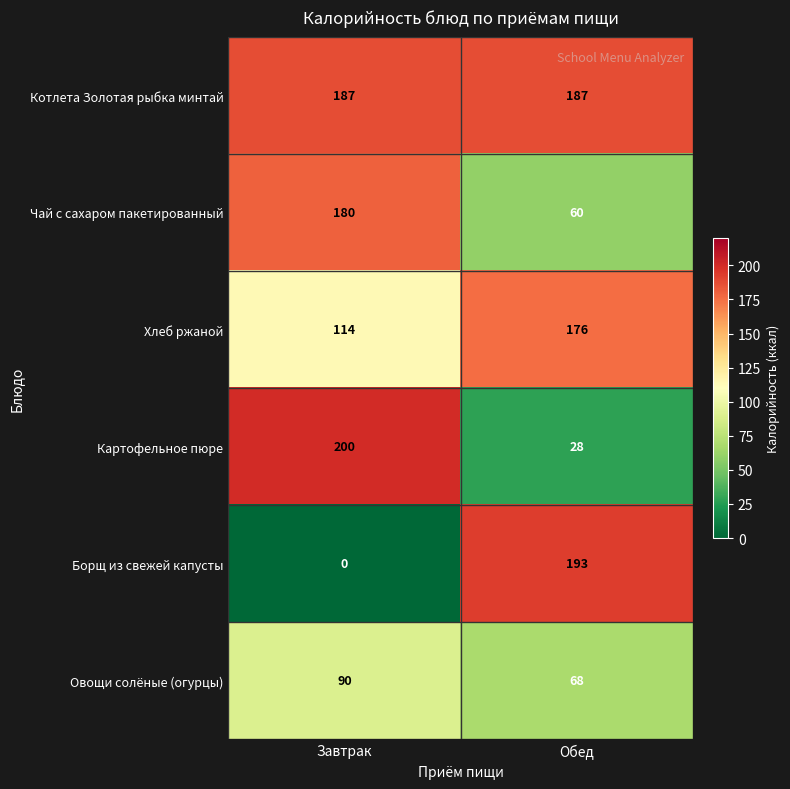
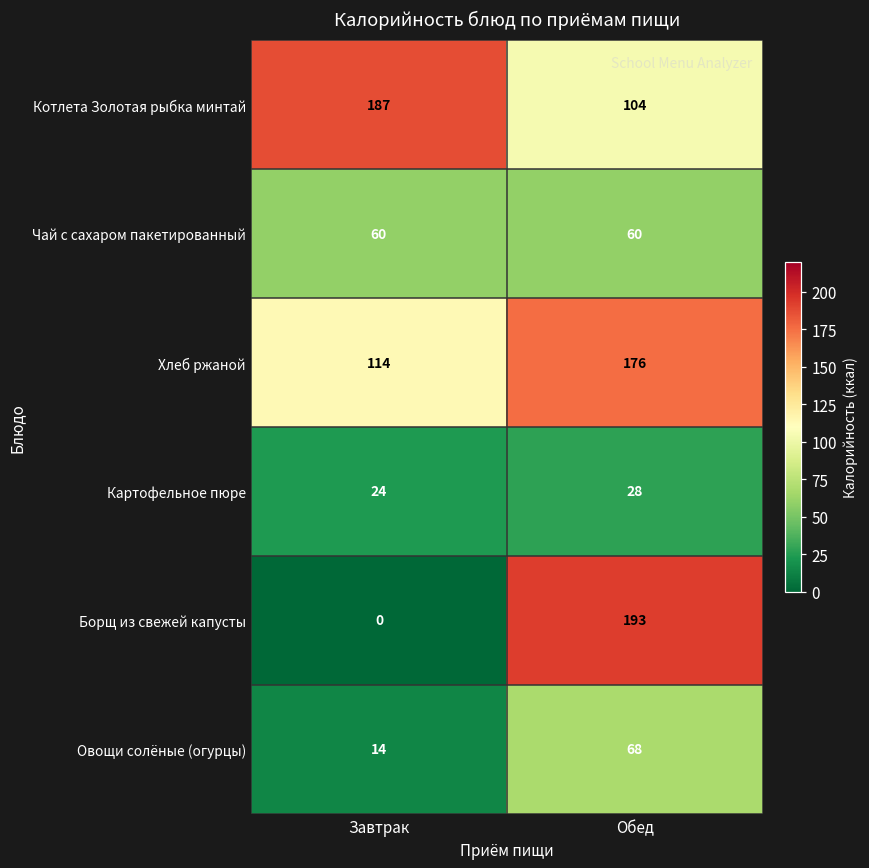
  {
    "Котлета Золотая рыбка минтай": {
      "Завтрак": 187,
-     "Обед": 187
+     "Обед": 104
    },
    "Чай с сахаром пакетированный": {
-     "Завтрак": 180,
+     "Завтрак": 60,
      "Обед": 60
    },
    "Хлеб ржаной": {
      "Завтрак": 114,
      "Обед": 176
    },
    "Картофельное пюре": {
-     "Завтрак": 200,
+     "Завтрак": 24,
      "Обед": 28
    },
    "Борщ из свежей капусты": {
      "Завтрак": 0,
      "Обед": 193
    },
    "Овощи солёные (огурцы)": {
-     "Завтрак": 90,
+     "Завтрак": 14,
      "Обед": 68
    }
  }
